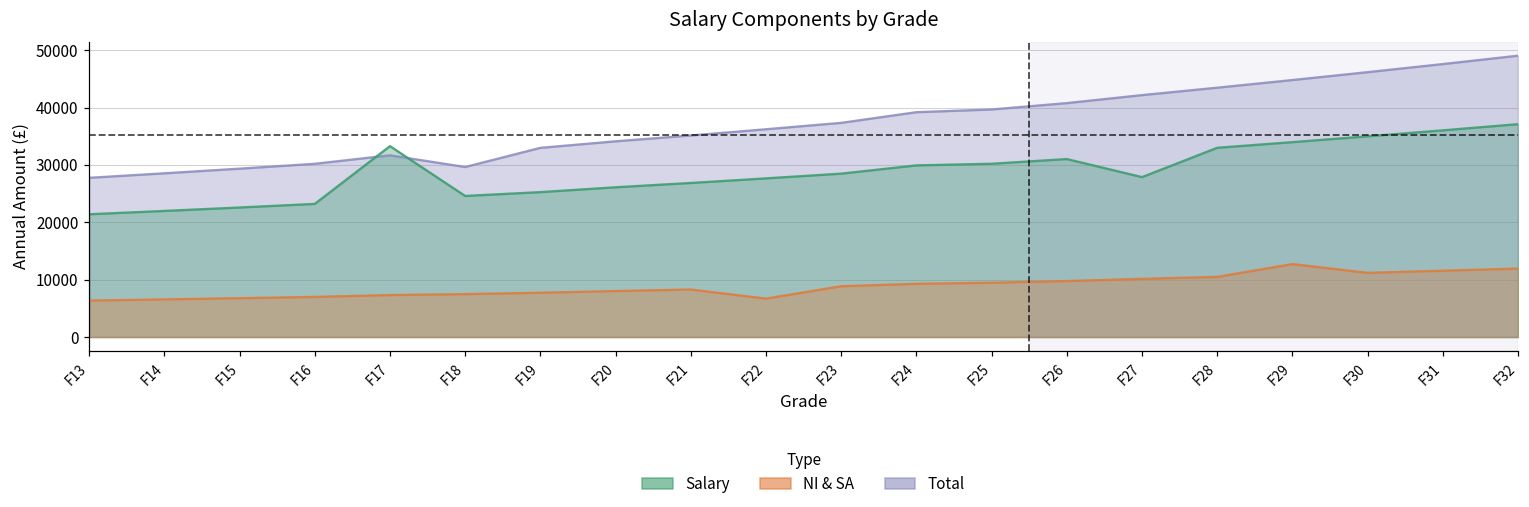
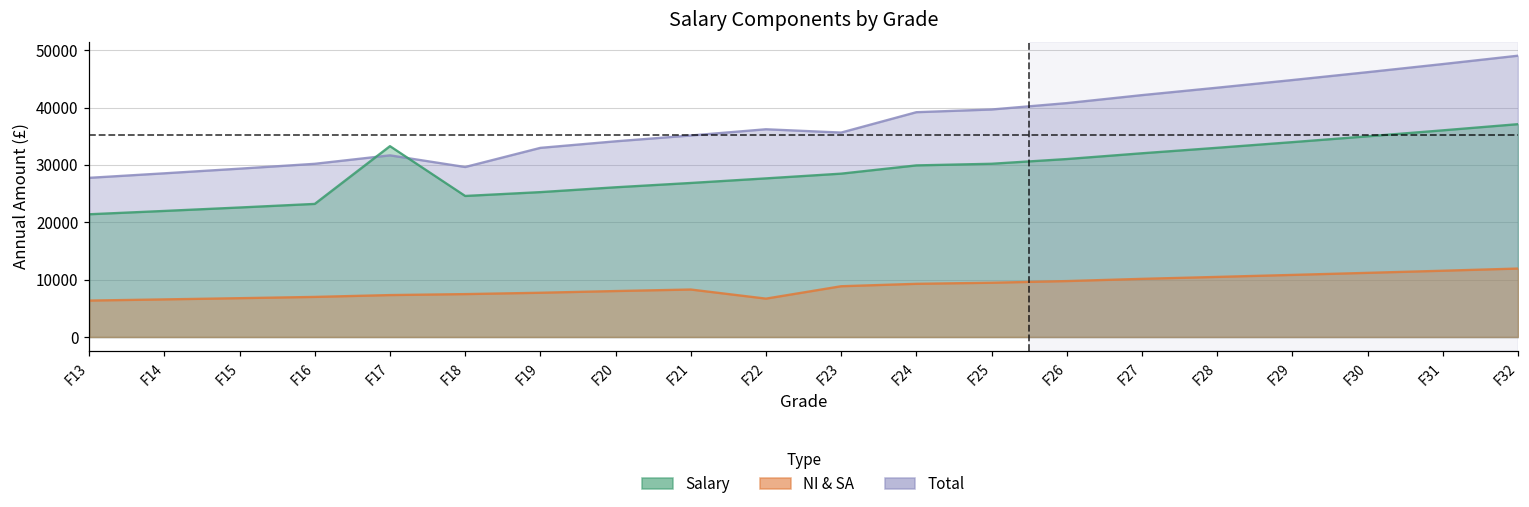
  {
    "Total": {
      "F13": 28000,
      "F14": 29000,
      "F15": 29000,
      "F16": 30000,
      "F17": 32000,
      "F18": 30000,
      "F19": 33000,
      "F20": 34000,
      "F21": 35000,
      "F22": 36000,
-     "F23": 37000,
+     "F23": 36000,
      "F24": 39000,
      "F25": 40000,
      "F26": 41000,
      "F27": 42000,
      "F28": 43000,
      "F29": 45000,
      "F30": 46000,
      "F31": 48000,
      "F32": 49000
    },
    "Salary": {
      "F13": 21000,
      "F14": 22000,
      "F15": 23000,
      "F16": 23000,
      "F17": 33000,
      "F18": 25000,
      "F19": 25000,
      "F20": 26000,
      "F21": 27000,
      "F22": 28000,
      "F23": 28000,
      "F24": 30000,
      "F25": 30000,
      "F26": 31000,
-     "F27": 28000,
+     "F27": 32000,
      "F28": 33000,
      "F29": 34000,
      "F30": 35000,
      "F31": 36000,
      "F32": 37000
    },
    "NI & SA": {
      "F13": 6000,
      "F14": 7000,
      "F15": 7000,
      "F16": 7000,
      "F17": 7000,
      "F18": 7000,
      "F19": 8000,
      "F20": 8000,
      "F21": 8000,
      "F22": 7000,
      "F23": 9000,
      "F24": 9000,
      "F25": 9000,
      "F26": 10000,
      "F27": 10000,
      "F28": 10000,
-     "F29": 13000,
+     "F29": 11000,
      "F30": 11000,
      "F31": 12000,
      "F32": 12000
    }
  }
